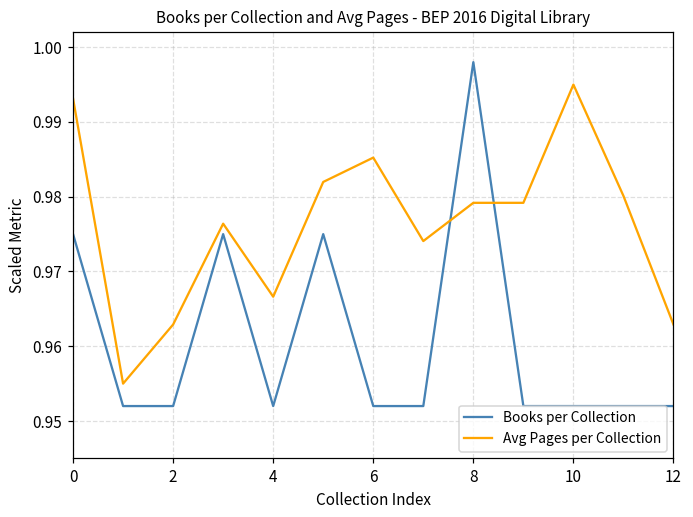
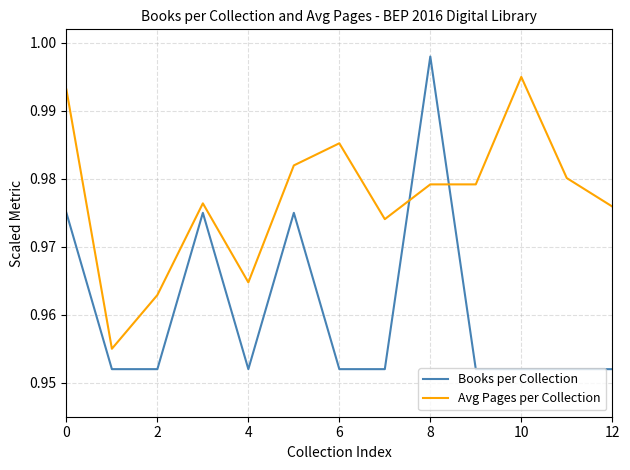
  {
    "Books per Collection": {
      "0": 0.975,
      "2": 0.952,
      "4": 0.952,
      "6": 0.952,
      "8": 0.998,
      "12": 0.952
    },
    "Avg Pages per Collection": {
      "0": 0.993,
      "2": 0.963,
-     "4": 0.967,
+     "4": 0.965,
      "6": 0.985,
      "8": 0.979,
      "10": 0.995,
-     "12": 0.963
+     "12": 0.976
    }
  }
